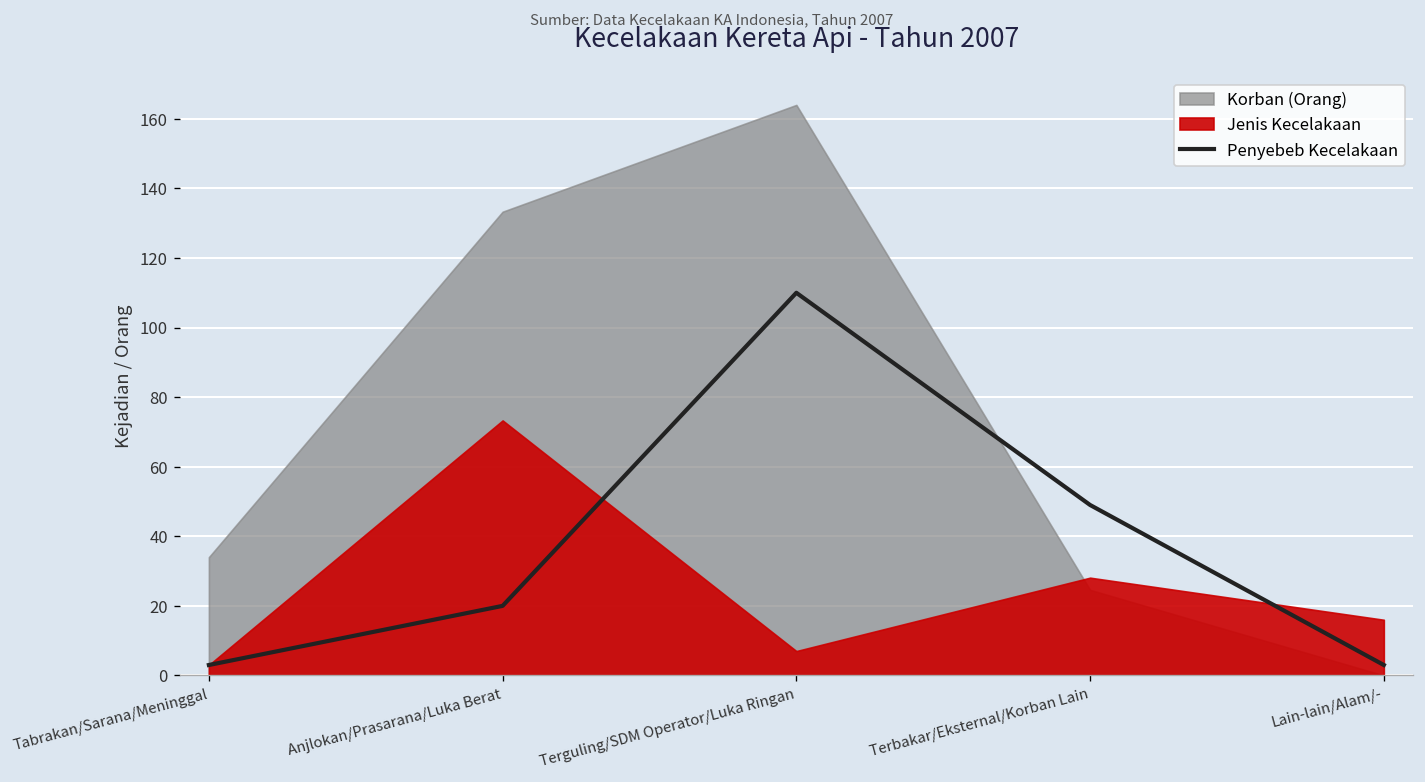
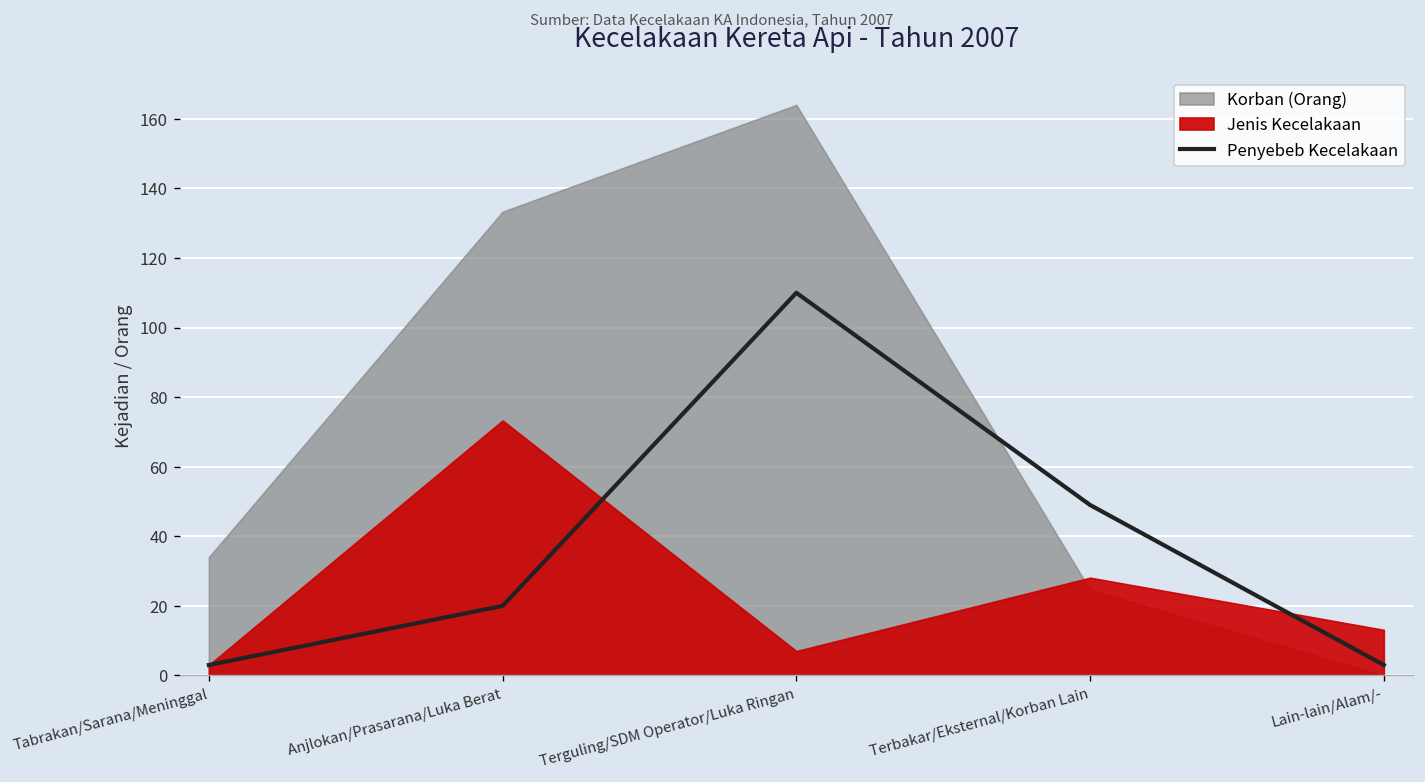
  {
    "Korban (Orang)": {
      "Tabrakan/Sarana/Meninggal": 34,
      "Anjlokan/Prasarana/Luka Berat": 133,
      "Terguling/SDM Operator/Luka Ringan": 164,
      "Terbakar/Eksternal/Korban Lain": 25,
      "Lain-lain/Alam/-": 0
    },
    "Penyebeb Kecelakaan": {
      "Anjlokan/Prasarana/Luka Berat": 20,
      "Terguling/SDM Operator/Luka Ringan": 110,
      "Terbakar/Eksternal/Korban Lain": 49,
      "Lain-lain/Alam/-": 3
    },
    "Jenis Kecelakaan": {
      "Anjlokan/Prasarana/Luka Berat": 73,
      "Terguling/SDM Operator/Luka Ringan": 7,
      "Terbakar/Eksternal/Korban Lain": 28,
-     "Lain-lain/Alam/-": 16
+     "Lain-lain/Alam/-": 13
    }
  }
